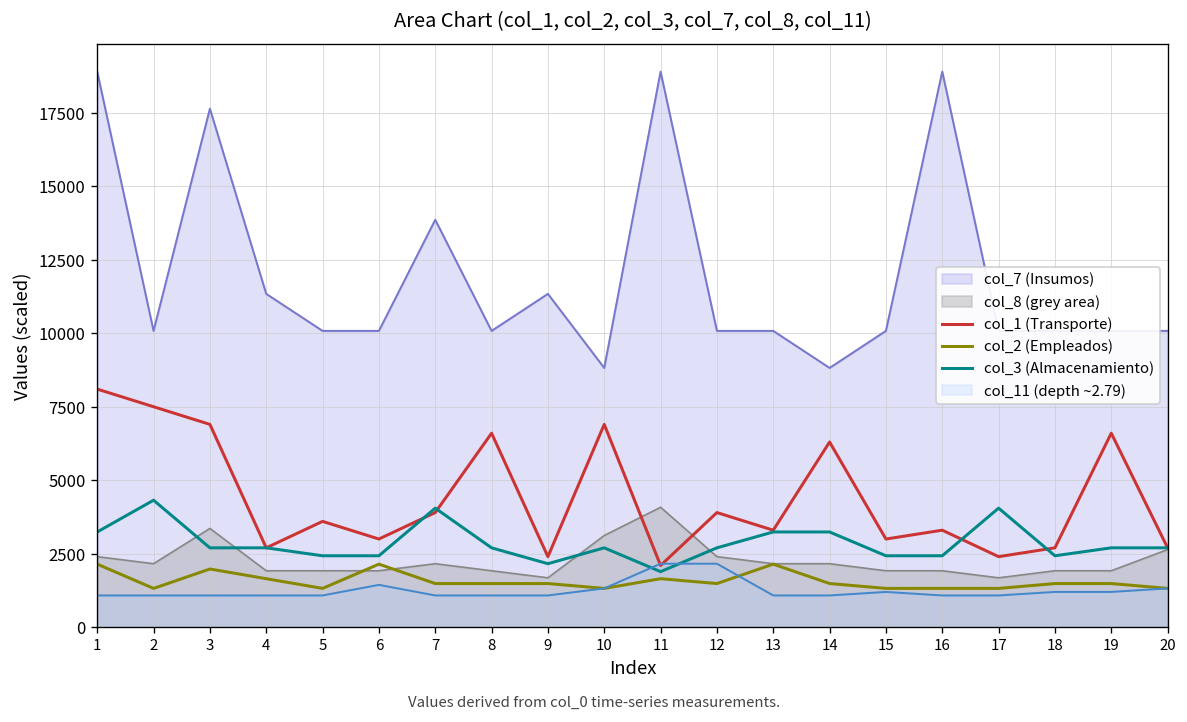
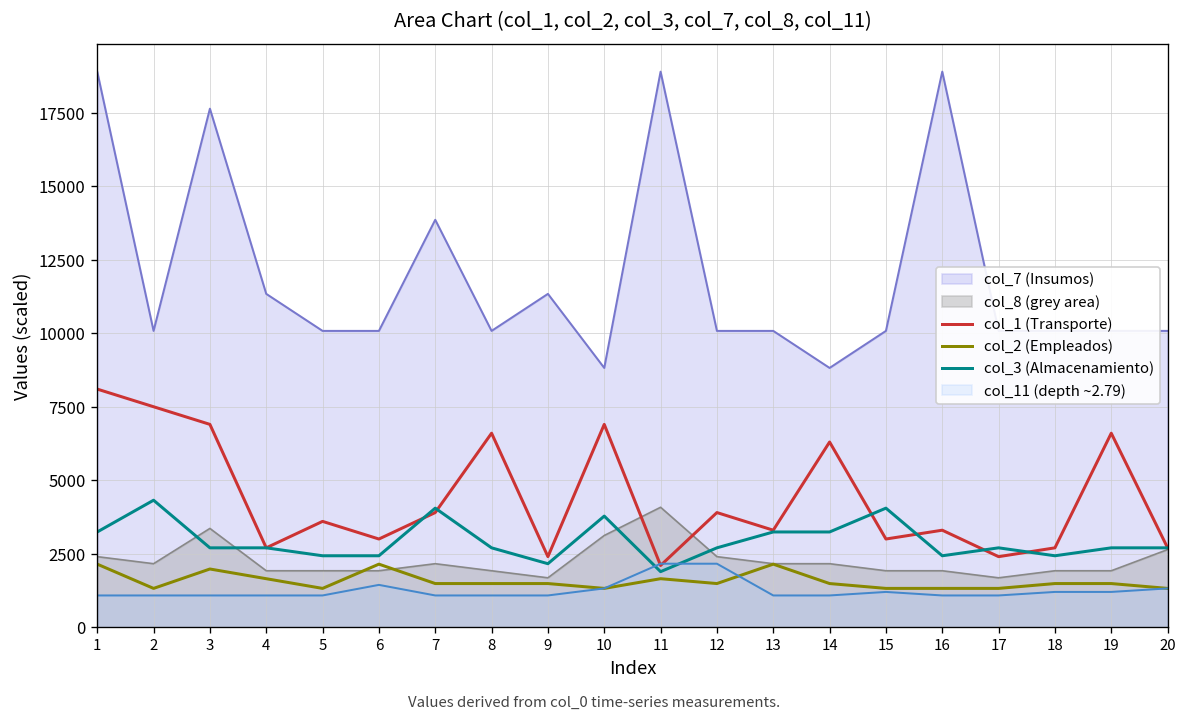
  {
    "col_1 (Transporte)": {
      "1": 8100,
      "2": 7500,
      "3": 6900,
      "5": 3600,
      "6": 3000,
      "7": 3900,
      "8": 6600,
      "9": 2400,
      "10": 6900,
      "12": 3900,
      "14": 6300,
      "15": 3000,
      "16": 3300,
      "17": 2400,
      "18": 2700,
      "19": 6600
    },
    "col_2 (Empleados)": {
      "1": 2100,
      "2": 1300,
      "3": 2000,
      "4": 1700,
      "5": 1300,
      "6": 2100,
      "7": 1500,
      "8": 1500,
      "9": 1500,
      "11": 1700,
      "12": 1500,
      "14": 1500,
      "15": 1300,
      "16": 1300,
      "17": 1300,
      "18": 1500,
      "19": 1500
    },
    "col_3 (Almacenamiento)": {
      "1": 3200,
      "2": 4300,
      "3": 2700,
      "5": 2400,
      "6": 2400,
      "7": 4100,
      "8": 2700,
      "9": 2200,
-     "10": 2700,
+     "10": 3800,
      "11": 1900,
      "12": 2700,
      "14": 3200,
-     "15": 2400,
+     "15": 4100,
      "16": 2400,
-     "17": 4100,
+     "17": 2700,
      "18": 2400,
      "19": 2700
    }
  }
